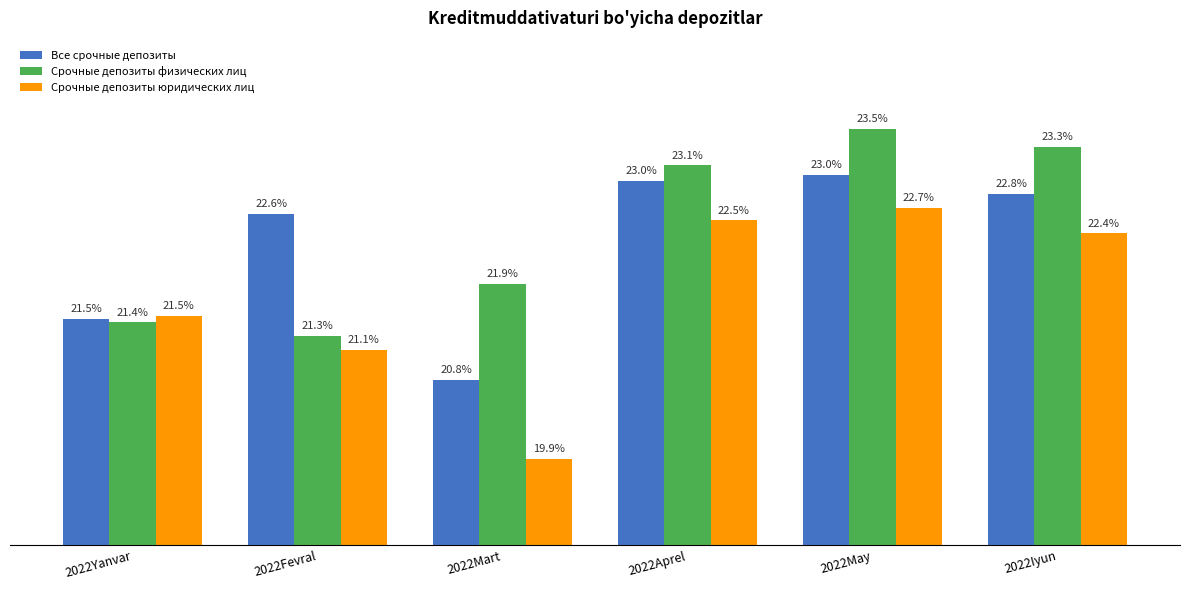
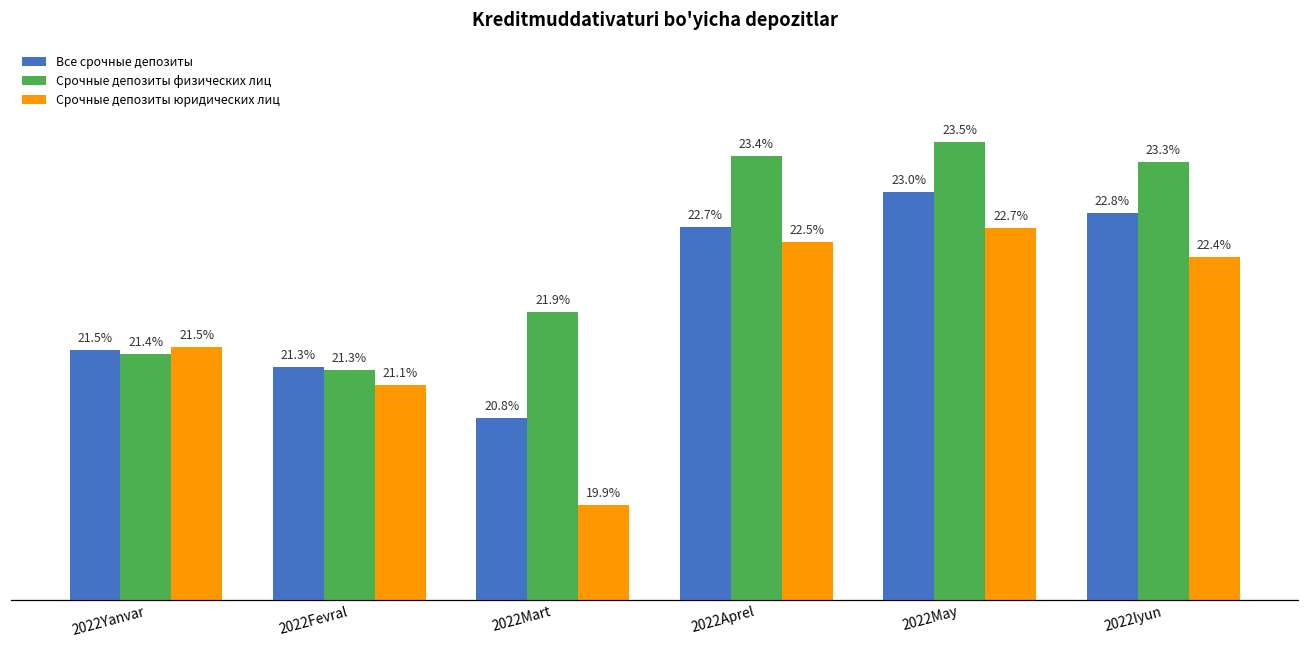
  {
    "Все срочные депозиты": {
      "2022Yanvar": "21.5%",
-     "2022Fevral": "22.6%",
+     "2022Fevral": "21.3%",
      "2022Mart": "20.8%",
-     "2022Aprel": "23.0%",
+     "2022Aprel": "22.7%",
      "2022May": "23.0%",
      "2022Iyun": "22.8%"
    },
    "Срочные депозиты физических лиц": {
      "2022Yanvar": "21.4%",
      "2022Fevral": "21.3%",
      "2022Mart": "21.9%",
-     "2022Aprel": "23.1%",
+     "2022Aprel": "23.4%",
      "2022May": "23.5%",
      "2022Iyun": "23.3%"
    },
    "Срочные депозиты юридических лиц": {
      "2022Yanvar": "21.5%",
      "2022Fevral": "21.1%",
      "2022Mart": "19.9%",
      "2022Aprel": "22.5%",
      "2022May": "22.7%",
      "2022Iyun": "22.4%"
    }
  }
